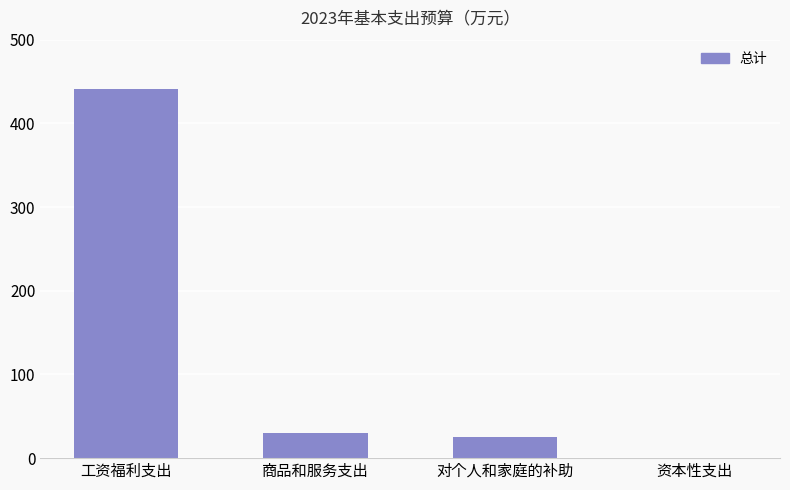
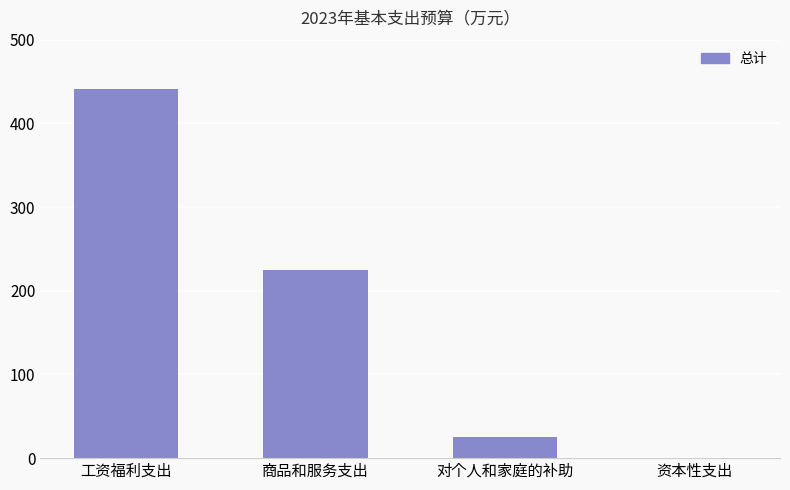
  {
    "工资福利支出": 440,
-   "商品和服务支出": 30,
+   "商品和服务支出": 220,
    "对个人和家庭的补助": 20
  }
